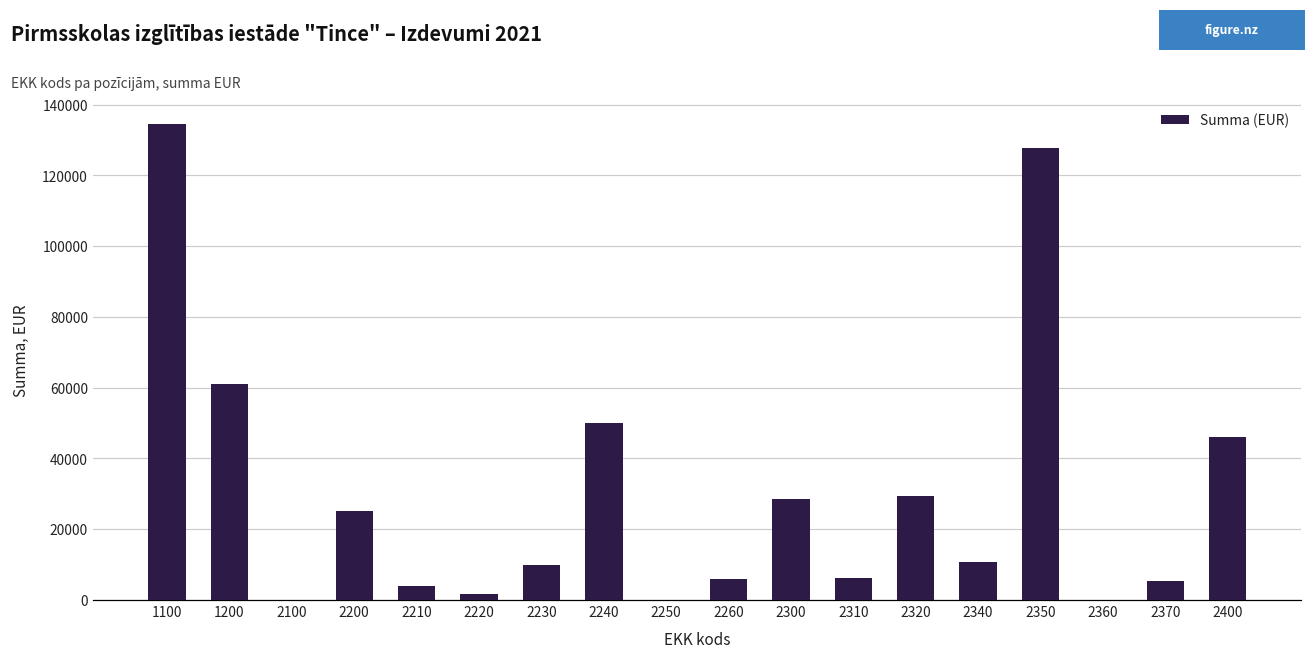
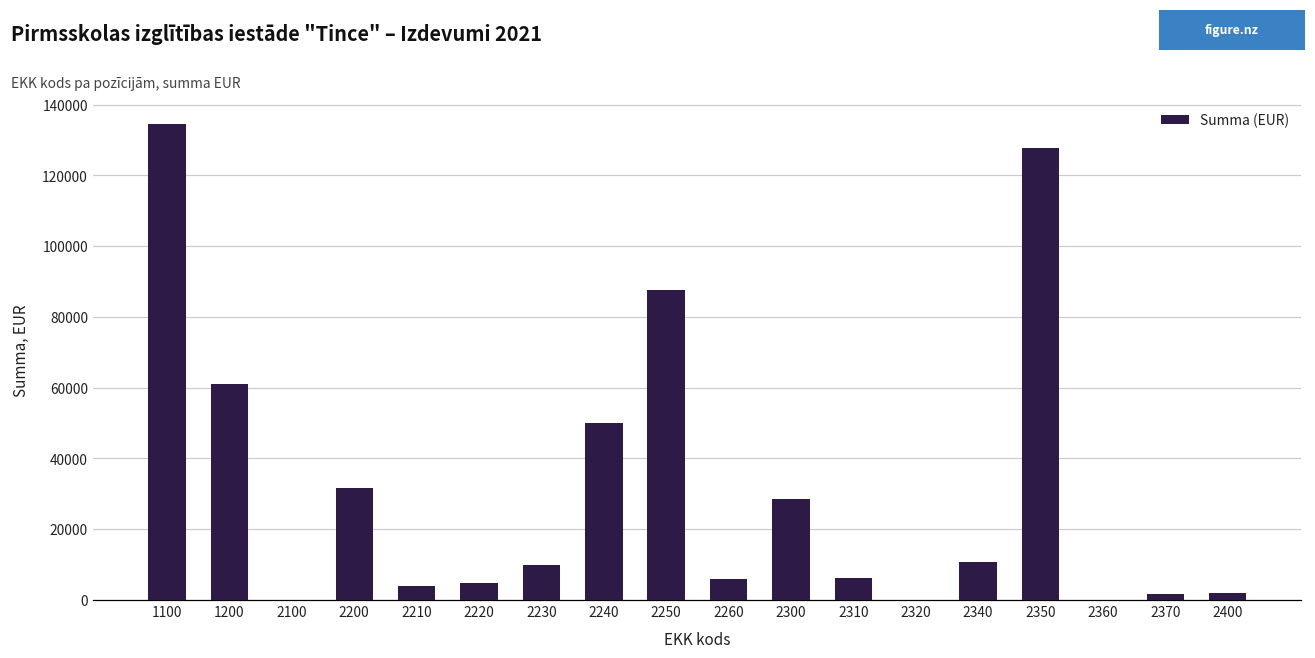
  {
    "1100": 134000,
    "1200": 61000,
    "2100": 0,
-   "2200": 25000,
+   "2200": 32000,
    "2210": 4000,
-   "2220": 2000,
+   "2220": 5000,
    "2230": 10000,
    "2240": 50000,
-   "2250": 0,
+   "2250": 88000,
    "2260": 6000,
    "2300": 29000,
    "2310": 6000,
-   "2320": 29000,
+   "2320": 0,
    "2340": 11000,
    "2350": 128000,
    "2360": 0,
-   "2370": 5000,
-   "2400": 46000
+   "2370": 2000,
+   "2400": 2000
  }
